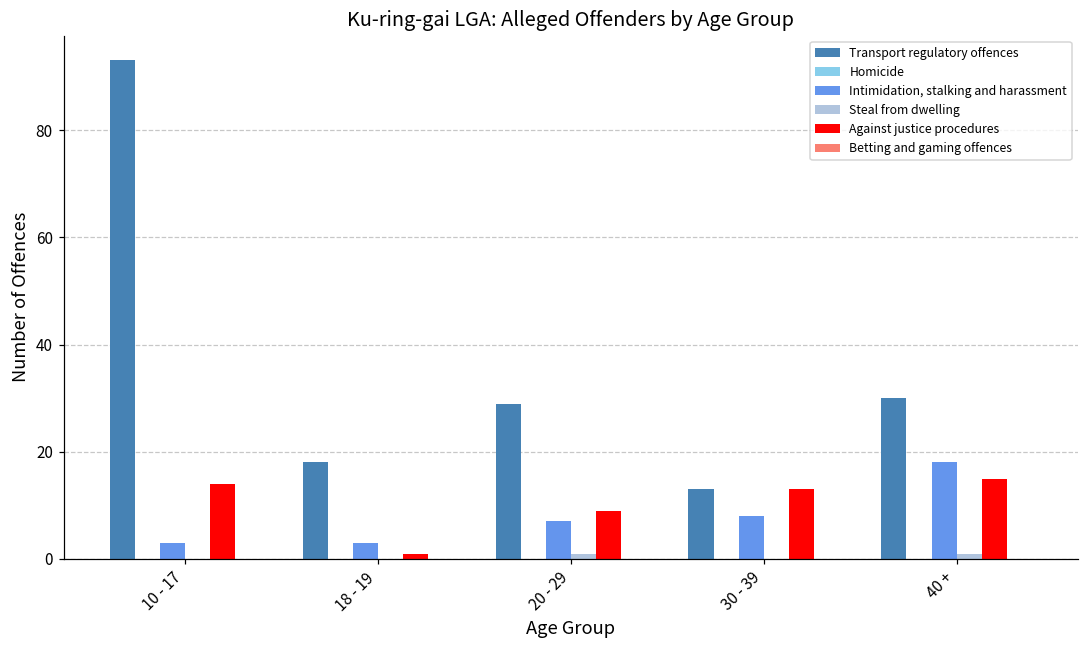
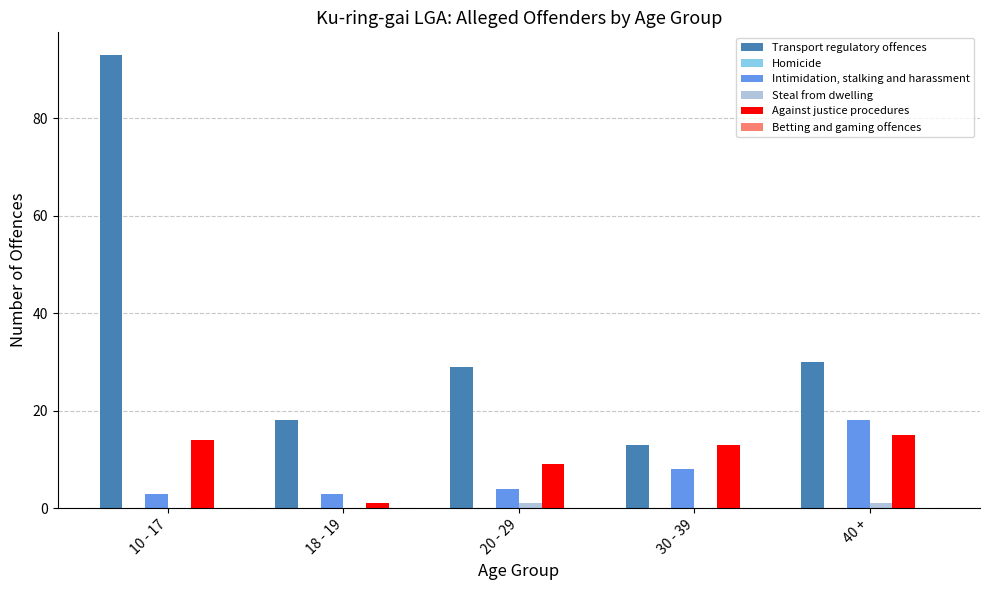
  {
    "Transport regulatory offences": {
      "10 - 17": 93,
      "18 - 19": 18,
      "20 - 29": 29,
      "30 - 39": 13,
      "40 +": 30
    },
    "Intimidation, stalking and harassment": {
      "10 - 17": 3,
      "18 - 19": 3,
-     "20 - 29": 7,
+     "20 - 29": 4,
      "30 - 39": 8,
      "40 +": 18
    },
    "Against justice procedures": {
      "10 - 17": 14,
      "18 - 19": 1,
      "20 - 29": 9,
      "30 - 39": 13,
      "40 +": 15
    },
    "Betting and gaming offences": {
      "10 - 17": 0,
      "18 - 19": 0,
      "20 - 29": 0,
      "30 - 39": 0,
      "40 +": 0
    }
  }
